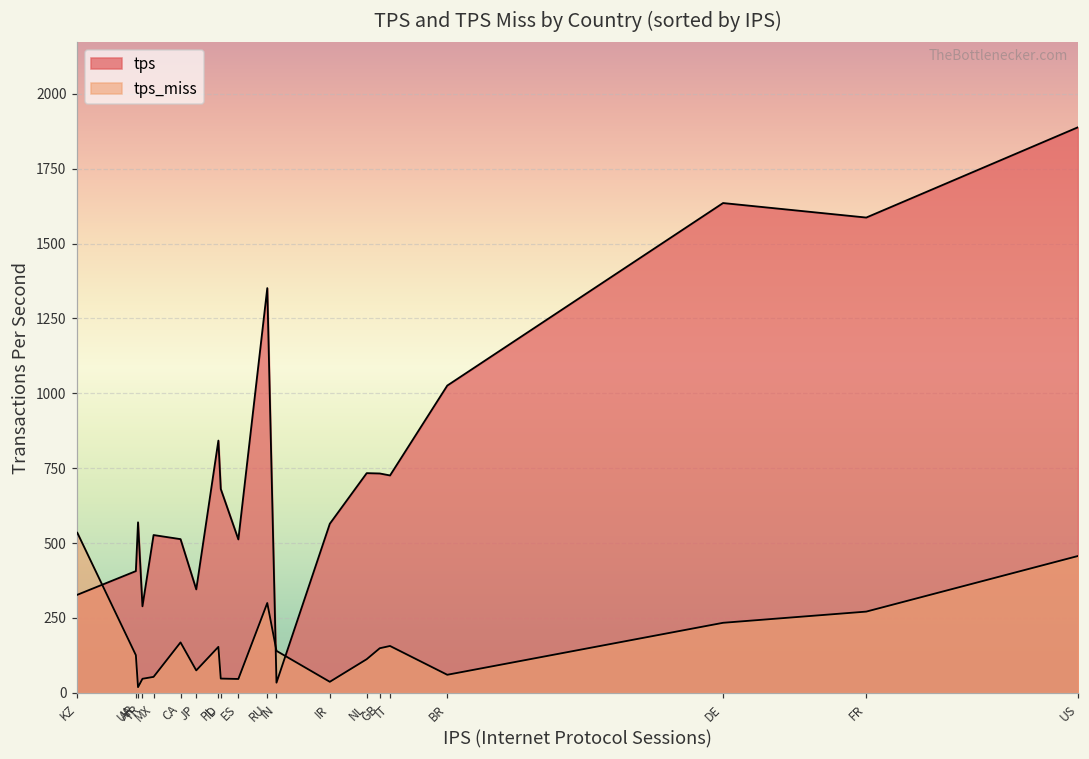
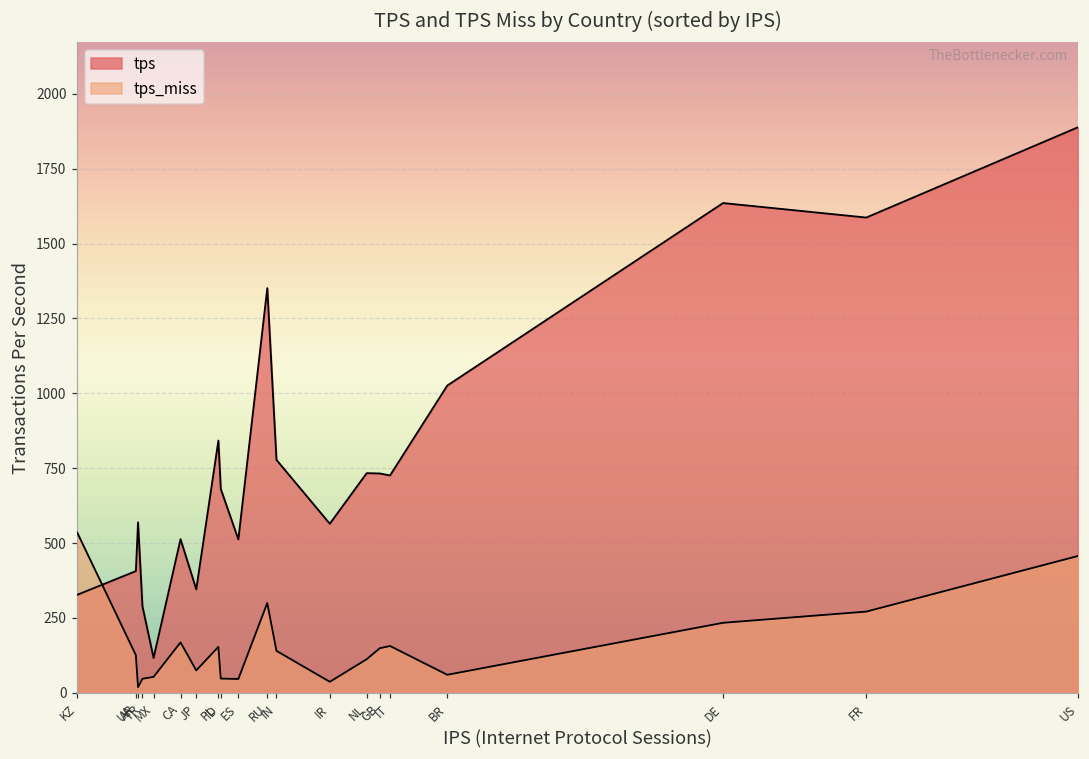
  {
    "tps": {
      "KZ": 330,
      "UA": 410,
      "AR": 570,
      "TR": 290,
-     "MX": 530,
+     "MX": 120,
      "CA": 510,
      "JP": 350,
      "PL": 840,
      "ID": 680,
      "ES": 510,
      "RU": 1350,
-     "IN": 30,
+     "IN": 780,
      "IR": 560,
      "NL": 730,
      "GB": 730,
      "IT": 730,
      "BR": 1030,
      "DE": 1640,
      "FR": 1590,
      "US": 1890
    },
    "tps_miss": {
      "KZ": 530,
      "UA": 130,
      "AR": 20,
      "TR": 50,
      "MX": 50,
      "CA": 170,
      "JP": 70,
      "PL": 150,
      "ID": 50,
      "ES": 50,
      "RU": 300,
      "IN": 140,
      "IR": 40,
      "NL": 110,
      "GB": 150,
      "IT": 160,
      "BR": 60,
      "DE": 230,
      "FR": 270,
      "US": 460
    }
  }
